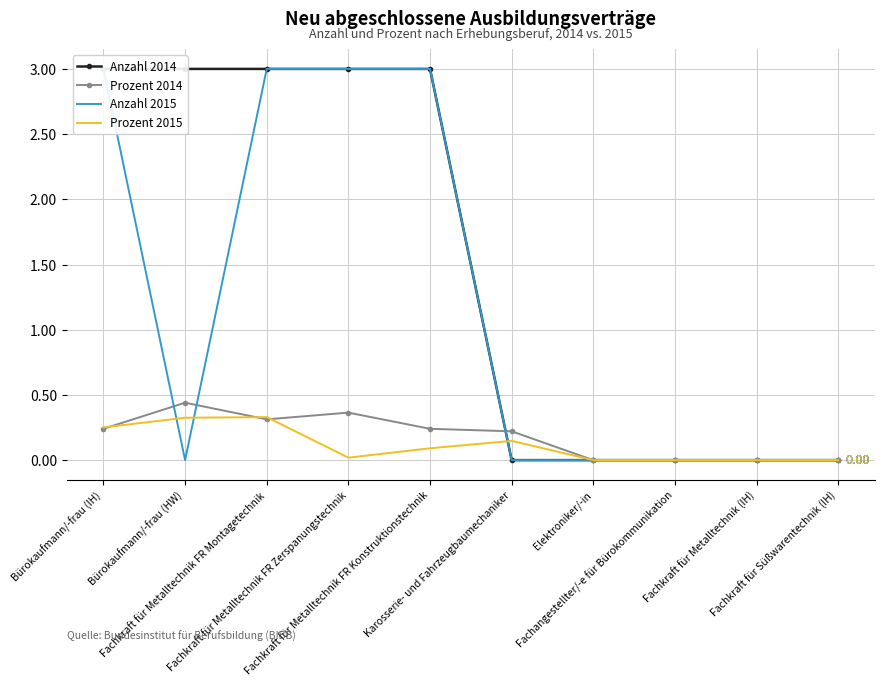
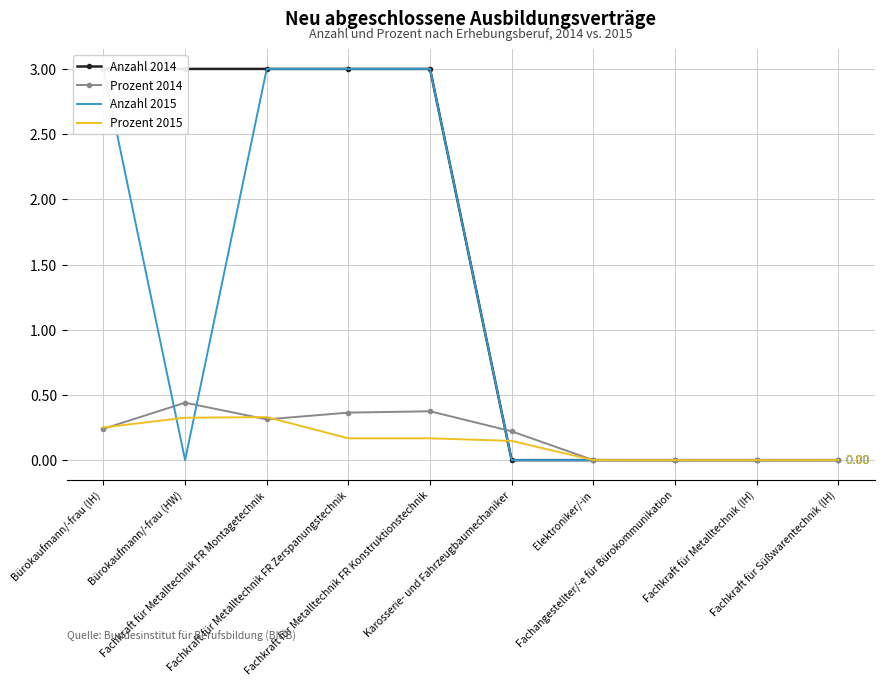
  {
    "Prozent 2014": {
      "Bürokaufmann/-frau (HW)": 0.44,
      "Fachkraft für Metalltechnik FR Zerspanungstechnik": 0.36,
-     "Fachkraft für Metalltechnik FR Konstruktionstechnik": 0.24,
+     "Fachkraft für Metalltechnik FR Konstruktionstechnik": 0.37,
      "Karosserie- und Fahrzeugbaumechaniker": 0.22
    },
    "Anzahl 2015": {
      "Bürokaufmann/-frau (HW)": 0.00
    },
    "Prozent 2015": {
      "Bürokaufmann/-frau (HW)": 0.33,
-     "Fachkraft für Metalltechnik FR Zerspanungstechnik": 0.02,
-     "Fachkraft für Metalltechnik FR Konstruktionstechnik": 0.09,
+     "Fachkraft für Metalltechnik FR Zerspanungstechnik": 0.17,
+     "Fachkraft für Metalltechnik FR Konstruktionstechnik": 0.17,
      "Karosserie- und Fahrzeugbaumechaniker": 0.15
    }
  }
